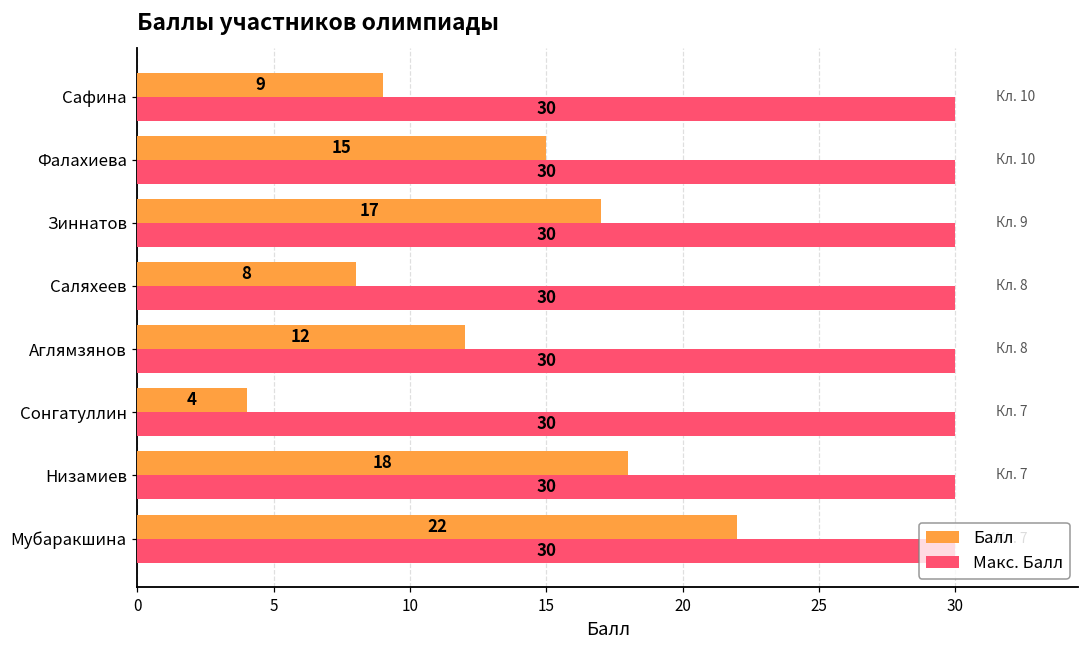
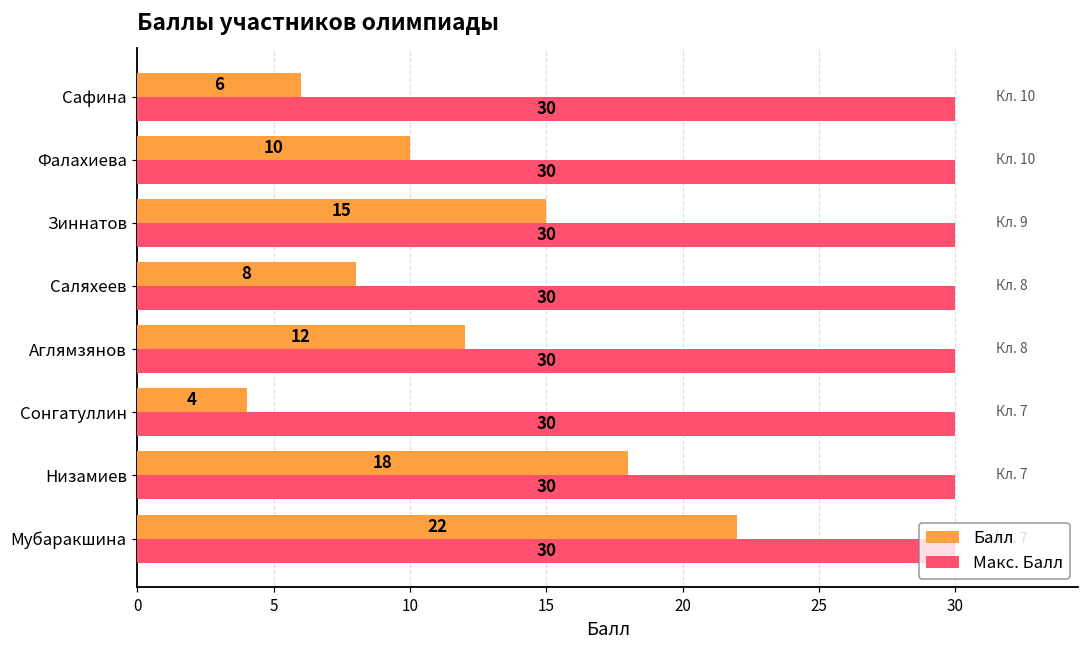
  {
    "Балл": {
-     "Сафина": 9,
-     "Фалахиева": 15,
-     "Зиннатов": 17,
+     "Сафина": 6,
+     "Фалахиева": 10,
+     "Зиннатов": 15,
      "Саляхеев": 8,
      "Аглямзянов": 12,
      "Сонгатуллин": 4,
      "Низамиев": 18,
      "Мубаракшина": 22
    },
    "Макс. Балл": {
      "Сафина": 30,
      "Фалахиева": 30,
      "Зиннатов": 30,
      "Саляхеев": 30,
      "Аглямзянов": 30,
      "Сонгатуллин": 30,
      "Низамиев": 30
    }
  }
